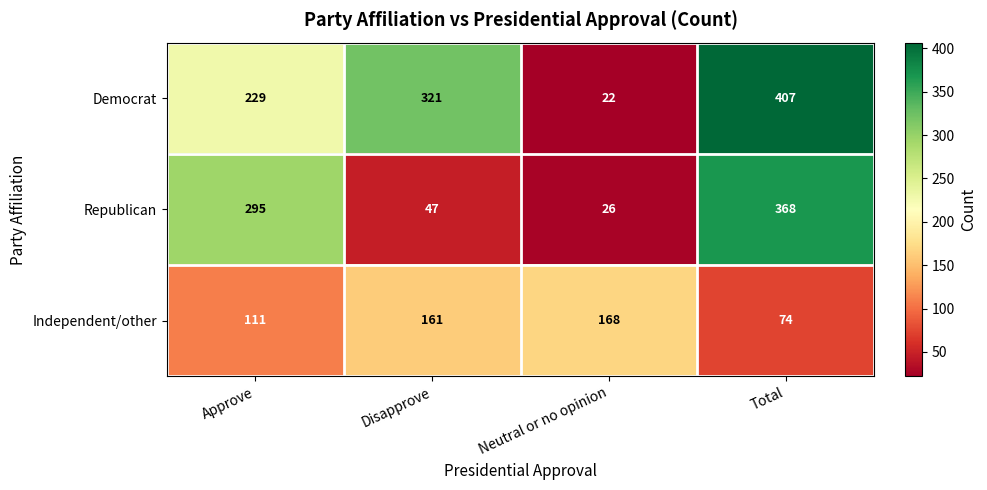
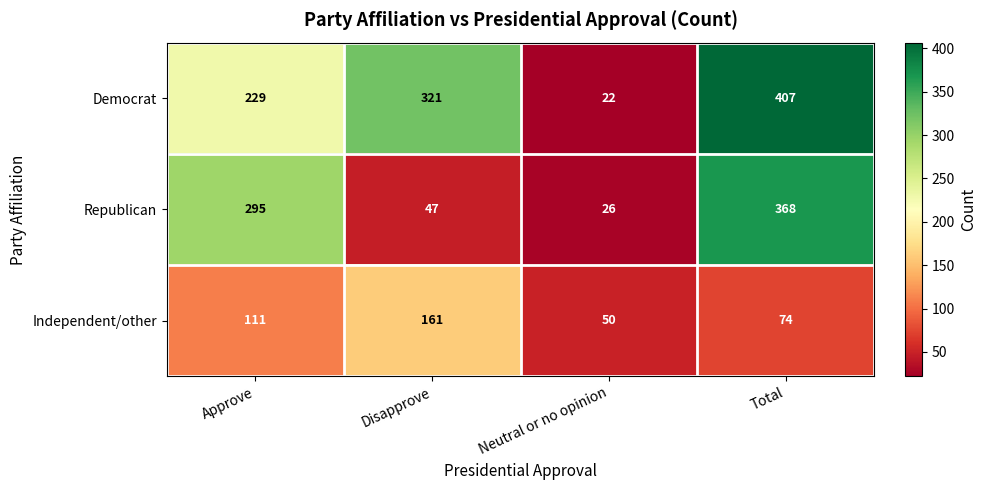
  {
    "Democrat": {
      "Approve": 229,
      "Disapprove": 321,
      "Neutral or no opinion": 22,
      "Total": 407
    },
    "Republican": {
      "Approve": 295,
      "Disapprove": 47,
      "Neutral or no opinion": 26,
      "Total": 368
    },
    "Independent/other": {
      "Approve": 111,
      "Disapprove": 161,
-     "Neutral or no opinion": 168,
+     "Neutral or no opinion": 50,
      "Total": 74
    }
  }
